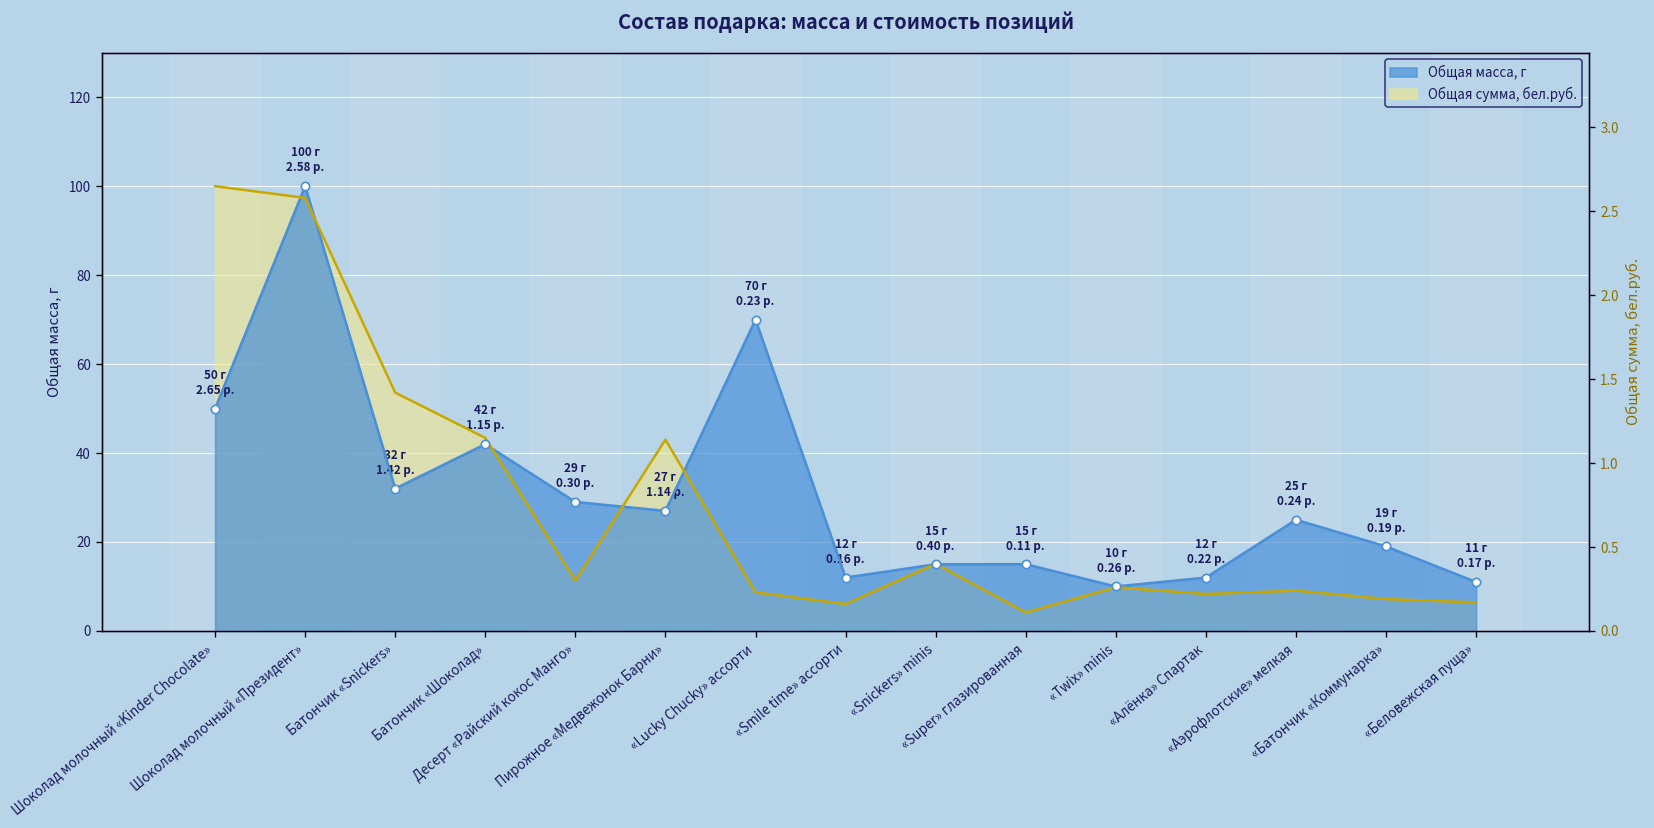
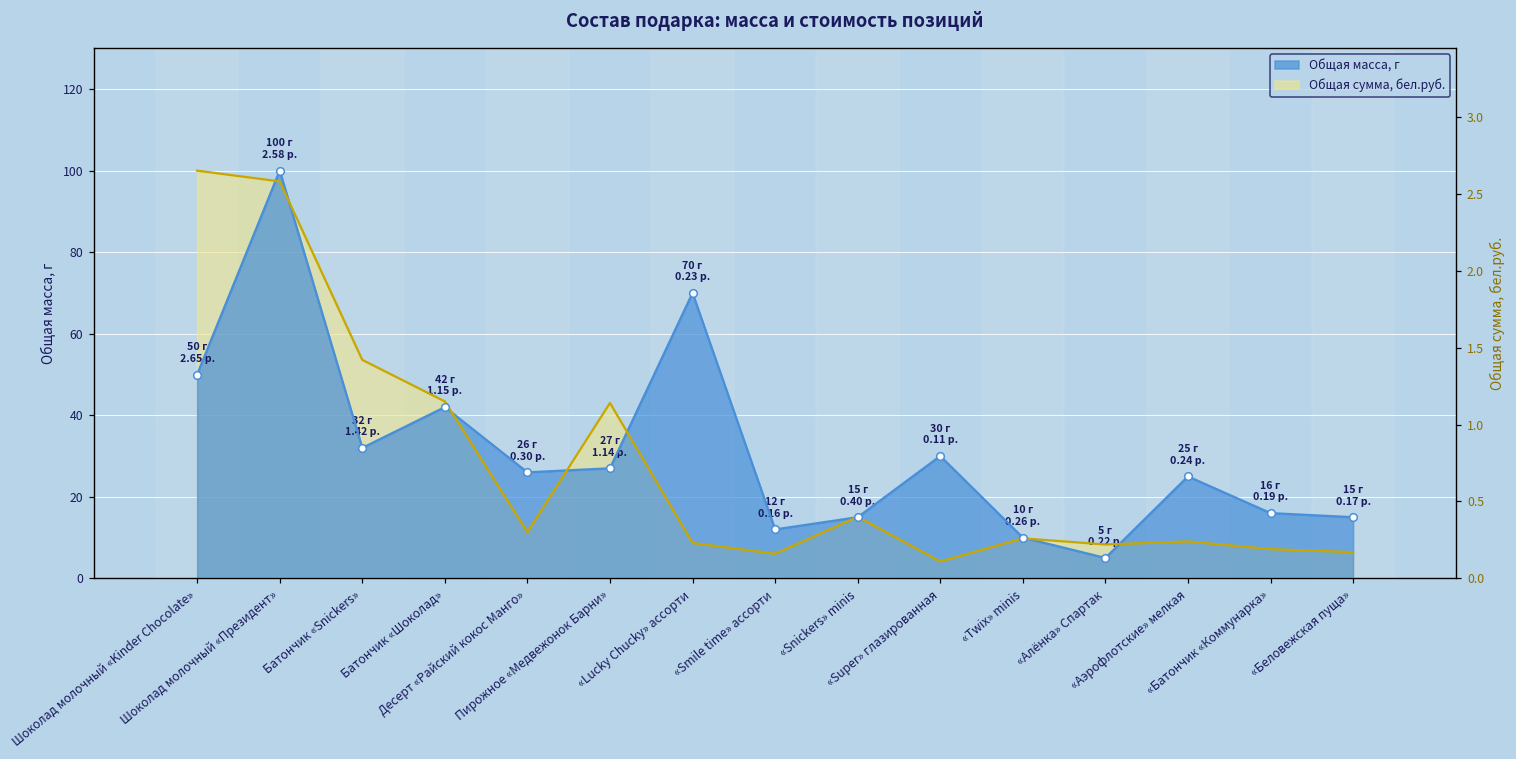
  {
    "Общая масса, г": {
-     "Десерт «Райский кокос Манго»": 29,
-     "«Super» глазированная": 15,
-     "«Алёнка» Спартак": 12,
-     "«Батончик «Коммунарка»": 19,
-     "«Беловежская пуща»": 11
+     "Десерт «Райский кокос Манго»": 26,
+     "«Super» глазированная": 30,
+     "«Алёнка» Спартак": 5,
+     "«Батончик «Коммунарка»": 16,
+     "«Беловежская пуща»": 15
    }
  }
